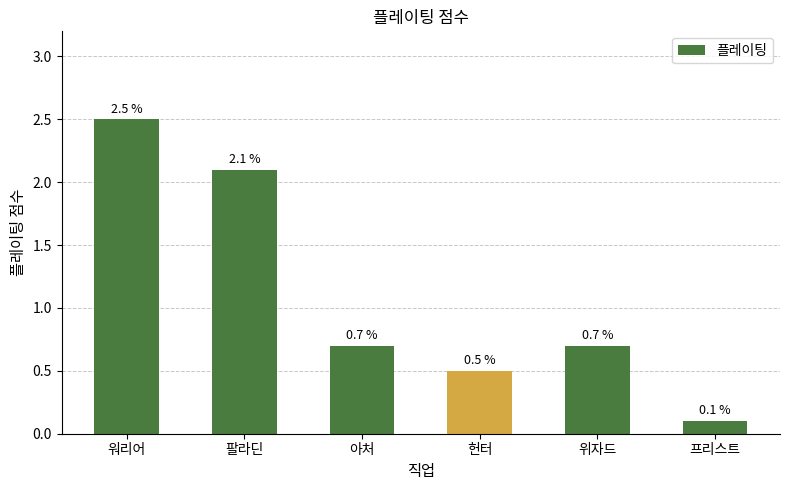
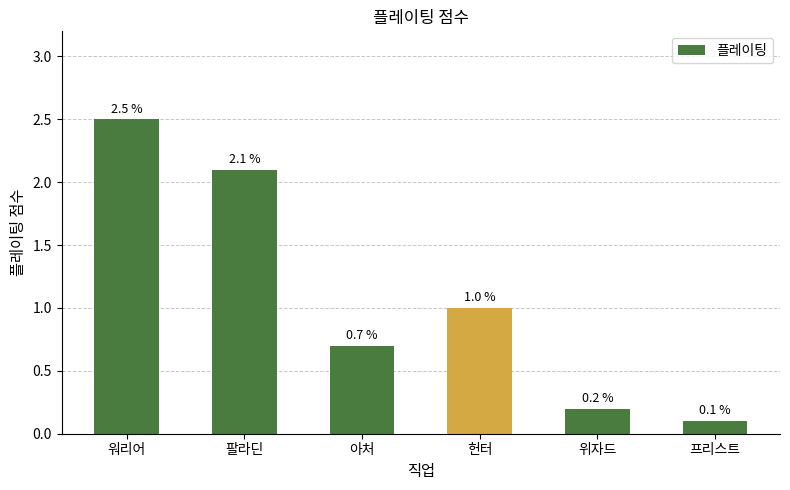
  {
    "워리어": "2.5 %",
    "팔라딘": "2.1 %",
    "아처": "0.7 %",
-   "헌터": "0.5 %",
-   "위자드": "0.7 %",
+   "헌터": "1.0 %",
+   "위자드": "0.2 %",
    "프리스트": "0.1 %"
  }
